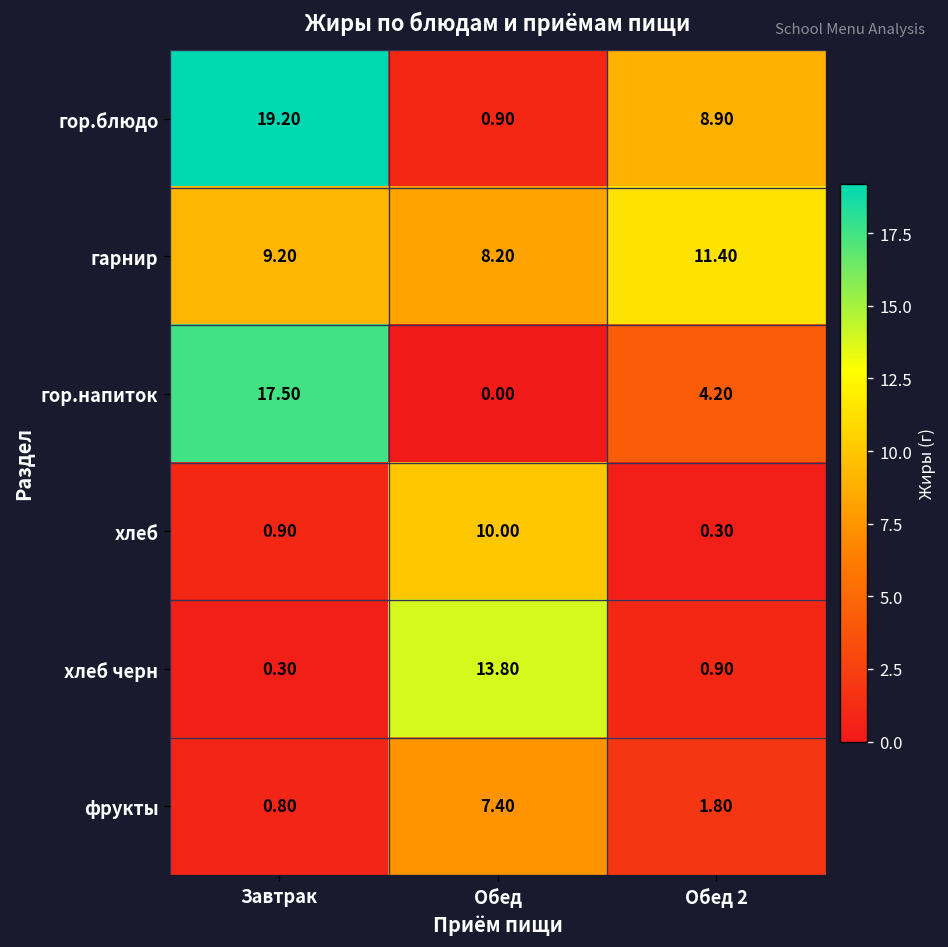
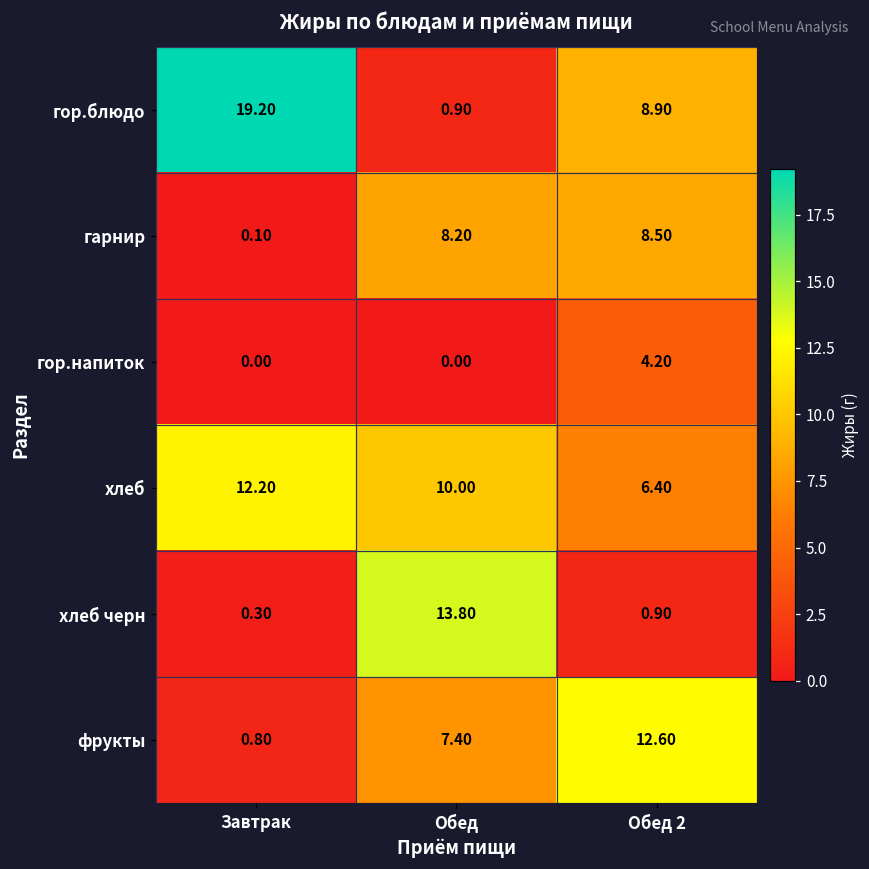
  {
    "гор.блюдо": {
      "Завтрак": 19.20,
      "Обед": 0.90,
      "Обед 2": 8.90
    },
    "гарнир": {
-     "Завтрак": 9.20,
+     "Завтрак": 0.10,
      "Обед": 8.20,
-     "Обед 2": 11.40
+     "Обед 2": 8.50
    },
    "гор.напиток": {
-     "Завтрак": 17.50,
+     "Завтрак": 0.00,
      "Обед": 0.00,
      "Обед 2": 4.20
    },
    "хлеб": {
-     "Завтрак": 0.90,
+     "Завтрак": 12.20,
      "Обед": 10.00,
-     "Обед 2": 0.30
+     "Обед 2": 6.40
    },
    "хлеб черн": {
      "Завтрак": 0.30,
      "Обед": 13.80,
      "Обед 2": 0.90
    },
    "фрукты": {
      "Завтрак": 0.80,
      "Обед": 7.40,
-     "Обед 2": 1.80
+     "Обед 2": 12.60
    }
  }
